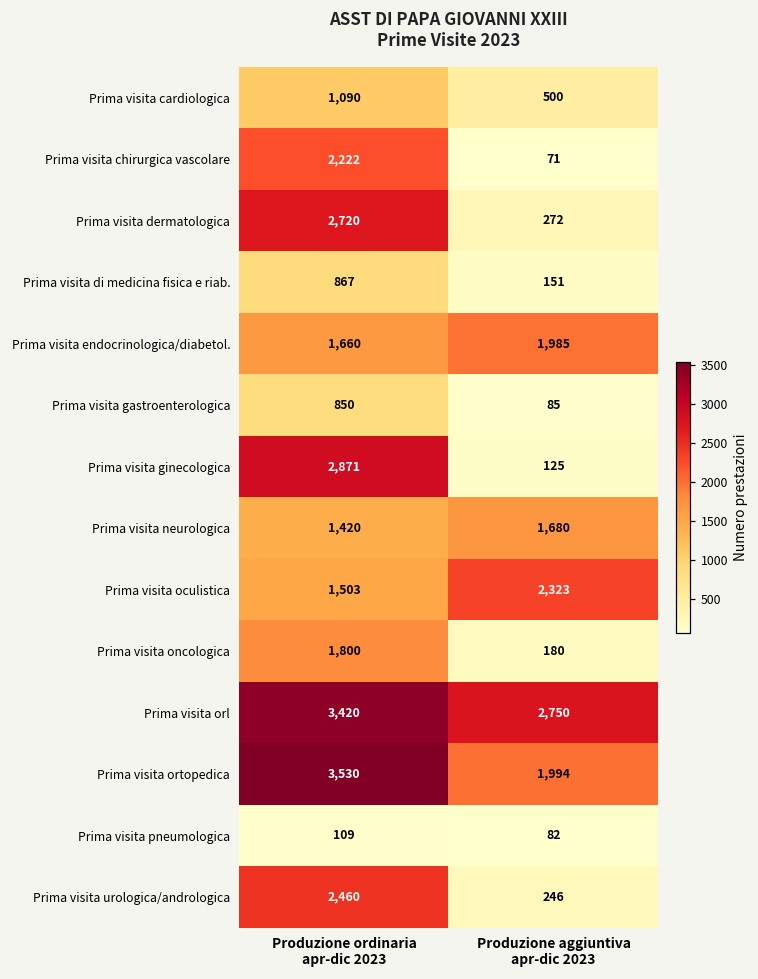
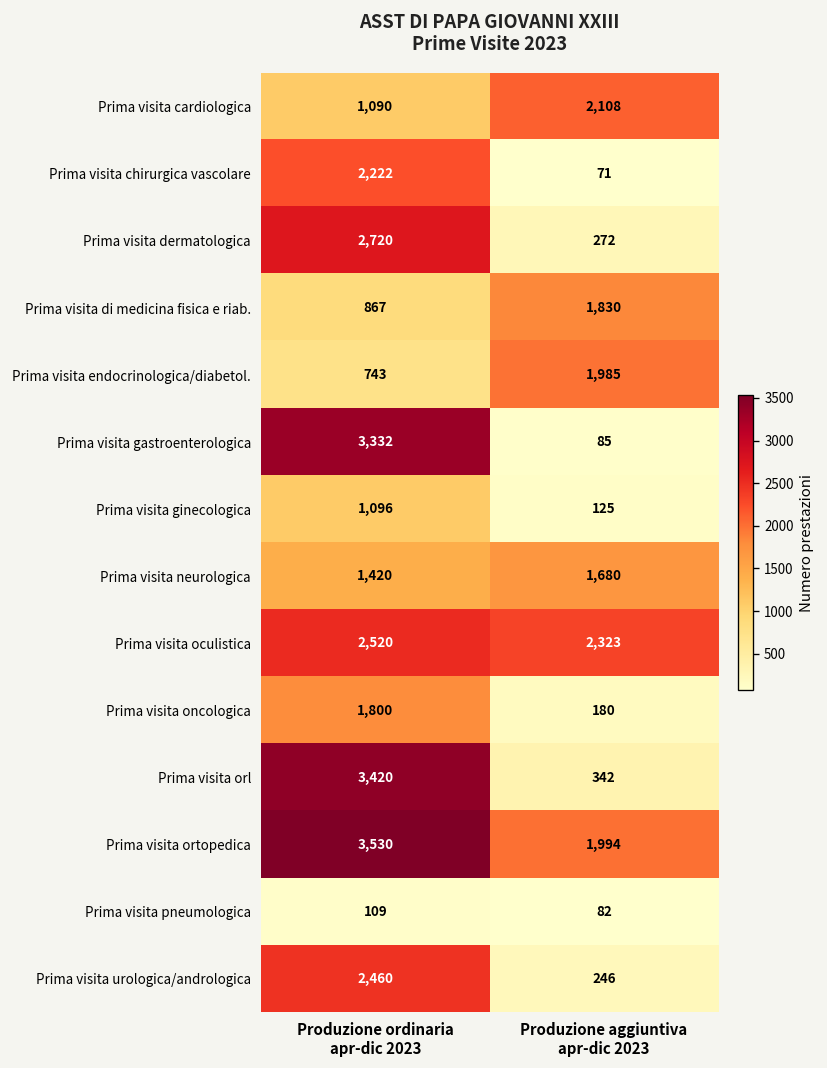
  {
    "Prima visita cardiologica": {
      "Produzione ordinaria apr-dic 2023": "1,090",
-     "Produzione aggiuntiva apr-dic 2023": "500"
+     "Produzione aggiuntiva apr-dic 2023": "2,108"
    },
    "Prima visita chirurgica vascolare": {
      "Produzione ordinaria apr-dic 2023": "2,222",
      "Produzione aggiuntiva apr-dic 2023": "71"
    },
    "Prima visita dermatologica": {
      "Produzione ordinaria apr-dic 2023": "2,720",
      "Produzione aggiuntiva apr-dic 2023": "272"
    },
    "Prima visita di medicina fisica e riab.": {
      "Produzione ordinaria apr-dic 2023": "867",
-     "Produzione aggiuntiva apr-dic 2023": "151"
+     "Produzione aggiuntiva apr-dic 2023": "1,830"
    },
    "Prima visita endocrinologica/diabetol.": {
-     "Produzione ordinaria apr-dic 2023": "1,660",
+     "Produzione ordinaria apr-dic 2023": "743",
      "Produzione aggiuntiva apr-dic 2023": "1,985"
    },
    "Prima visita gastroenterologica": {
-     "Produzione ordinaria apr-dic 2023": "850",
+     "Produzione ordinaria apr-dic 2023": "3,332",
      "Produzione aggiuntiva apr-dic 2023": "85"
    },
    "Prima visita ginecologica": {
-     "Produzione ordinaria apr-dic 2023": "2,871",
+     "Produzione ordinaria apr-dic 2023": "1,096",
      "Produzione aggiuntiva apr-dic 2023": "125"
    },
    "Prima visita neurologica": {
      "Produzione ordinaria apr-dic 2023": "1,420",
      "Produzione aggiuntiva apr-dic 2023": "1,680"
    },
    "Prima visita oculistica": {
-     "Produzione ordinaria apr-dic 2023": "1,503",
+     "Produzione ordinaria apr-dic 2023": "2,520",
      "Produzione aggiuntiva apr-dic 2023": "2,323"
    },
    "Prima visita oncologica": {
      "Produzione ordinaria apr-dic 2023": "1,800",
      "Produzione aggiuntiva apr-dic 2023": "180"
    },
    "Prima visita orl": {
      "Produzione ordinaria apr-dic 2023": "3,420",
-     "Produzione aggiuntiva apr-dic 2023": "2,750"
+     "Produzione aggiuntiva apr-dic 2023": "342"
    },
    "Prima visita ortopedica": {
      "Produzione ordinaria apr-dic 2023": "3,530",
      "Produzione aggiuntiva apr-dic 2023": "1,994"
    },
    "Prima visita pneumologica": {
      "Produzione ordinaria apr-dic 2023": "109",
      "Produzione aggiuntiva apr-dic 2023": "82"
    },
    "Prima visita urologica/andrologica": {
      "Produzione ordinaria apr-dic 2023": "2,460",
      "Produzione aggiuntiva apr-dic 2023": "246"
    }
  }
